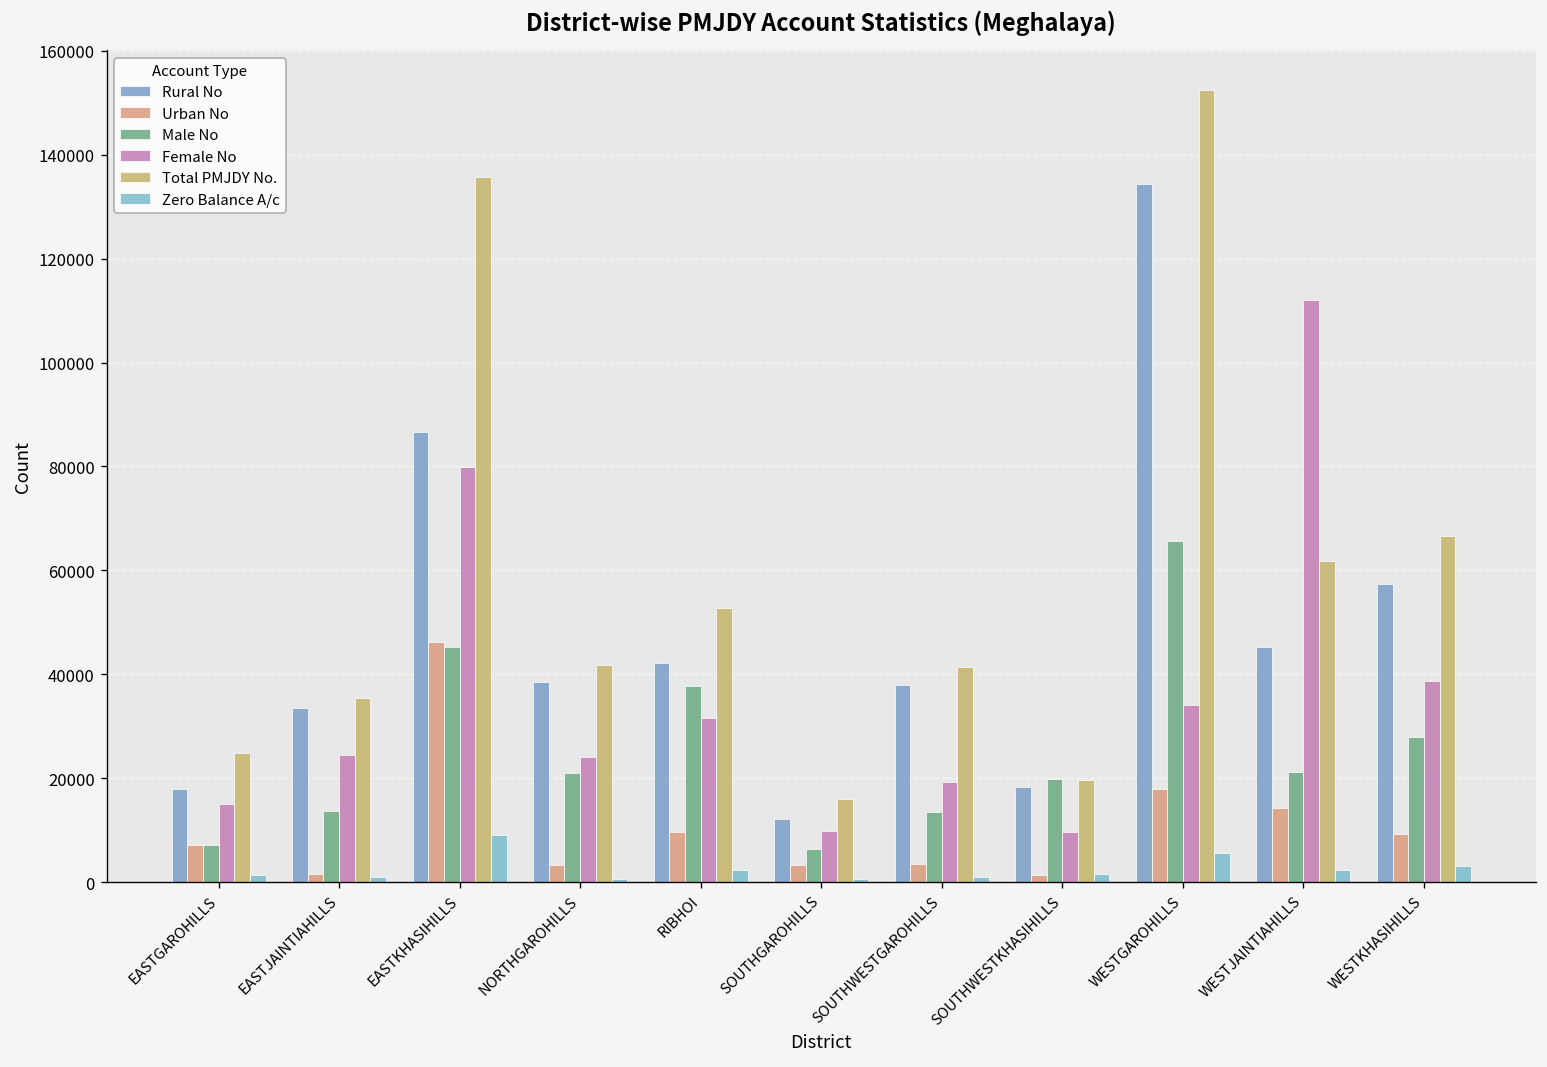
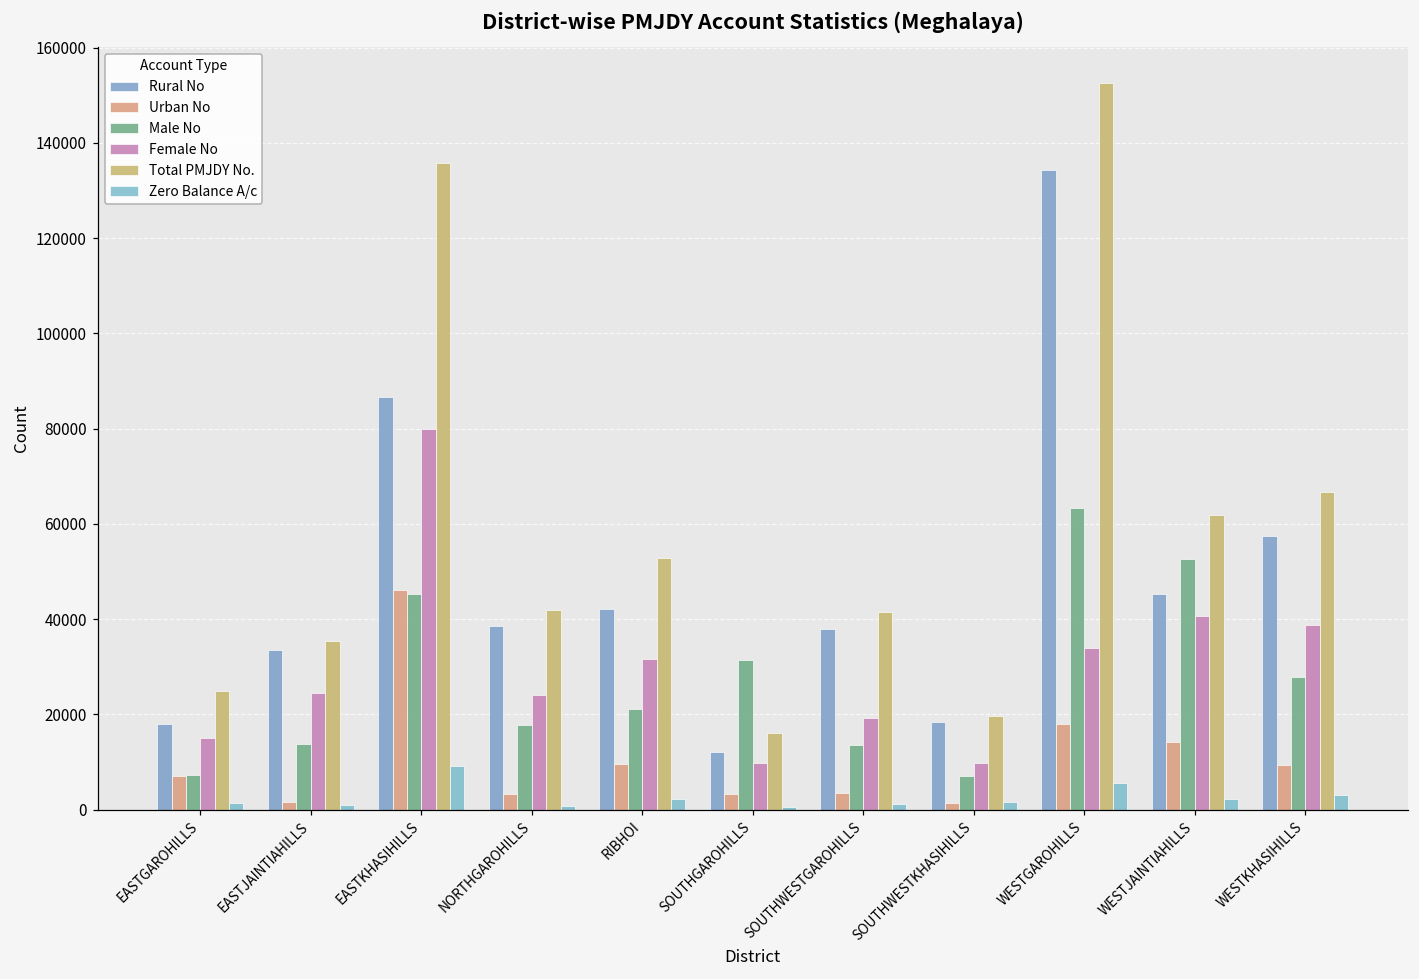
  {
    "Male No": {
      "EASTGAROHILLS": 7000,
      "EASTJAINTIAHILLS": 14000,
      "EASTKHASIHILLS": 45000,
-     "NORTHGAROHILLS": 21000,
-     "RIBHOI": 38000,
-     "SOUTHGAROHILLS": 6000,
+     "NORTHGAROHILLS": 18000,
+     "RIBHOI": 21000,
+     "SOUTHGAROHILLS": 31000,
      "SOUTHWESTGAROHILLS": 13000,
-     "SOUTHWESTKHASIHILLS": 20000,
-     "WESTGAROHILLS": 66000,
-     "WESTJAINTIAHILLS": 21000,
+     "SOUTHWESTKHASIHILLS": 7000,
+     "WESTGAROHILLS": 63000,
+     "WESTJAINTIAHILLS": 53000,
      "WESTKHASIHILLS": 28000
    },
    "Female No": {
      "EASTGAROHILLS": 15000,
      "EASTJAINTIAHILLS": 24000,
      "EASTKHASIHILLS": 80000,
      "NORTHGAROHILLS": 24000,
      "RIBHOI": 32000,
      "SOUTHGAROHILLS": 10000,
      "SOUTHWESTGAROHILLS": 19000,
      "SOUTHWESTKHASIHILLS": 10000,
      "WESTGAROHILLS": 34000,
-     "WESTJAINTIAHILLS": 112000,
+     "WESTJAINTIAHILLS": 41000,
      "WESTKHASIHILLS": 39000
    }
  }
